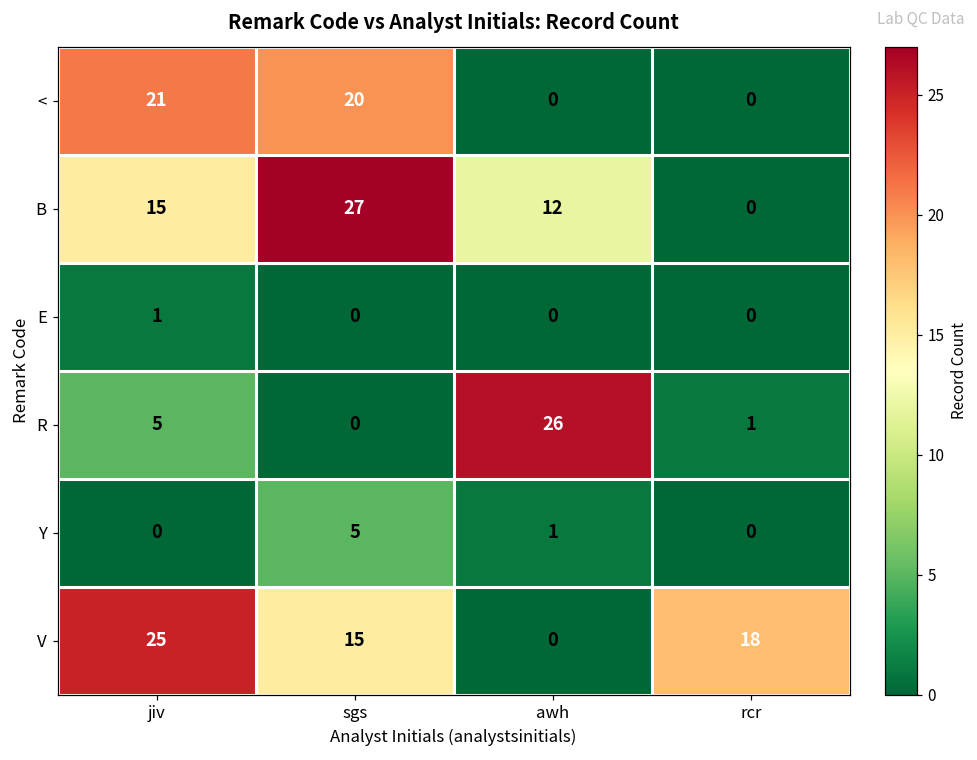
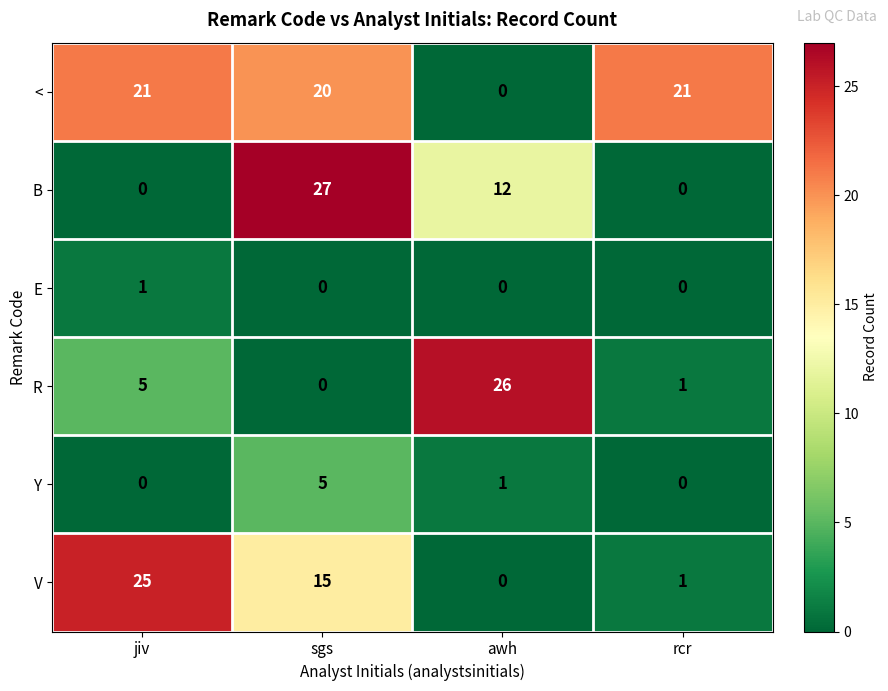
  {
    "<": {
      "jiv": 21,
      "sgs": 20,
      "awh": 0,
-     "rcr": 0
+     "rcr": 21
    },
    "B": {
-     "jiv": 15,
+     "jiv": 0,
      "sgs": 27,
      "awh": 12,
      "rcr": 0
    },
    "E": {
      "jiv": 1,
      "sgs": 0,
      "awh": 0,
      "rcr": 0
    },
    "R": {
      "jiv": 5,
      "sgs": 0,
      "awh": 26,
      "rcr": 1
    },
    "Y": {
      "jiv": 0,
      "sgs": 5,
      "awh": 1,
      "rcr": 0
    },
    "V": {
      "jiv": 25,
      "sgs": 15,
      "awh": 0,
-     "rcr": 18
+     "rcr": 1
    }
  }
